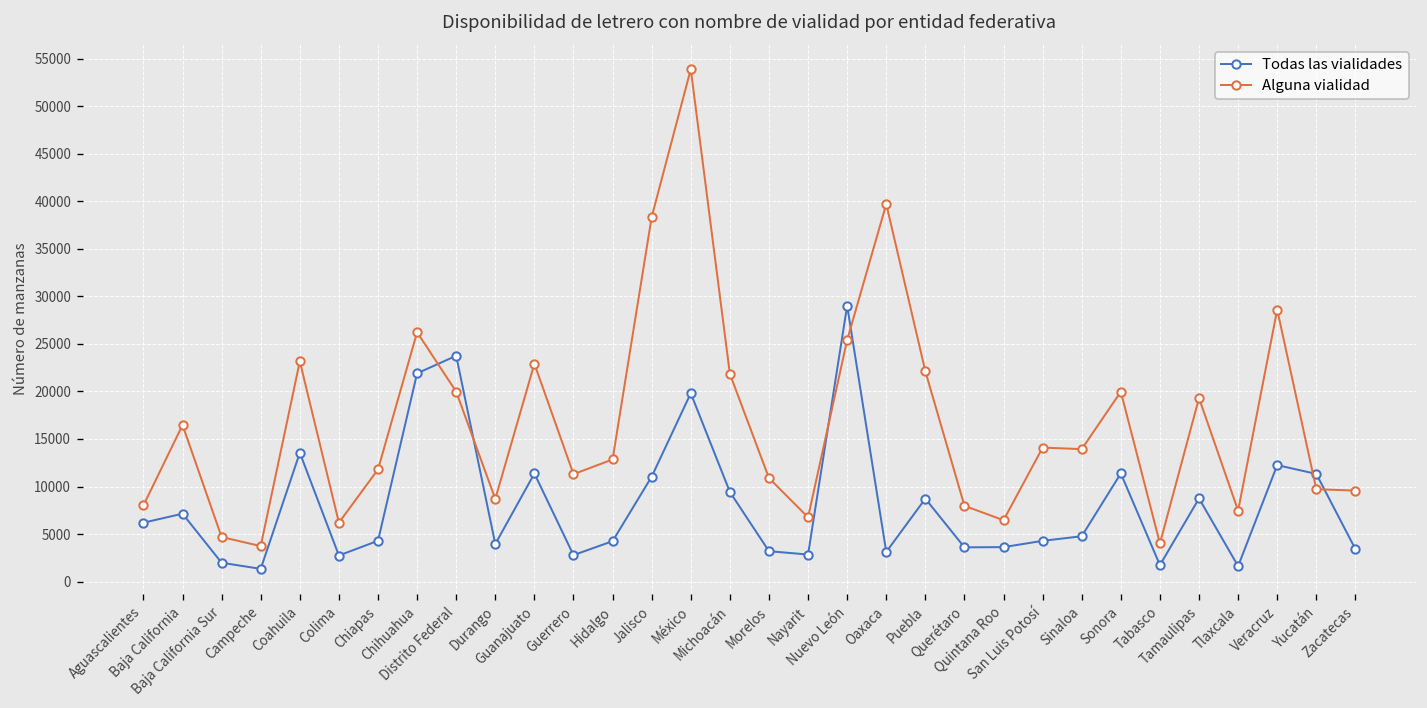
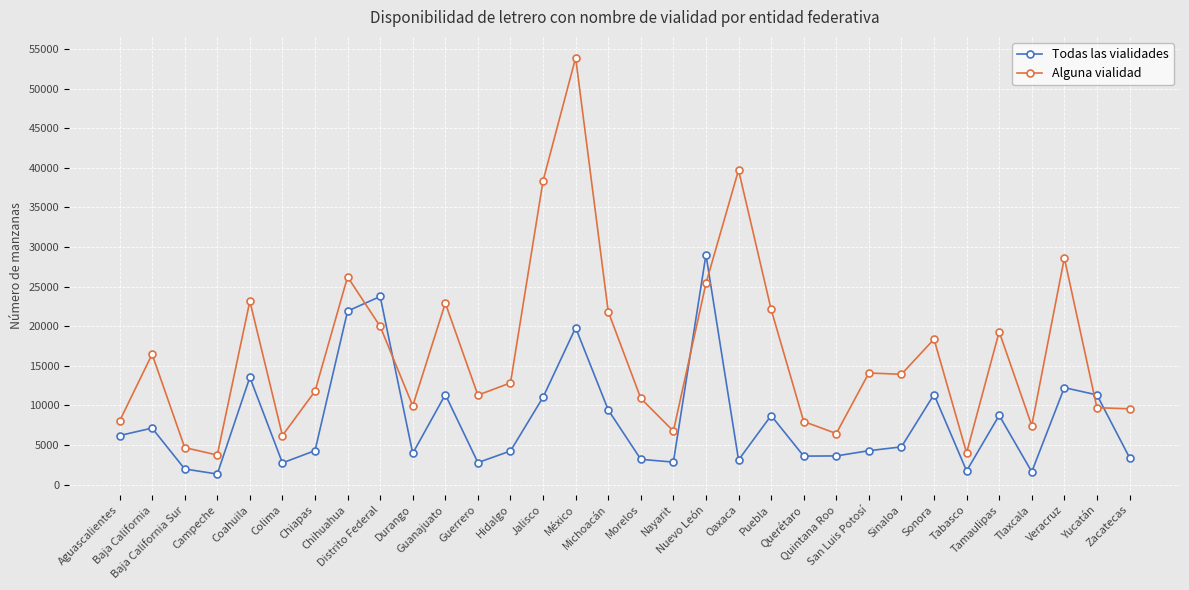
  {
    "Todas las vialidades": {
      "Aguascalientes": 6000,
      "Baja California": 7000,
      "Baja California Sur": 2000,
      "Campeche": 1000,
      "Coahuila": 14000,
      "Colima": 3000,
      "Chiapas": 4000,
      "Chihuahua": 22000,
      "Distrito Federal": 24000,
      "Durango": 4000,
      "Guanajuato": 11000,
      "Guerrero": 3000,
      "Hidalgo": 4000,
      "Jalisco": 11000,
      "México": 20000,
      "Michoacán": 9000,
      "Morelos": 3000,
      "Nayarit": 3000,
      "Nuevo León": 29000,
      "Oaxaca": 3000,
      "Puebla": 9000,
      "Querétaro": 4000,
      "Quintana Roo": 4000,
      "San Luis Potosí": 4000,
      "Sinaloa": 5000,
      "Sonora": 11000,
      "Tabasco": 2000,
      "Tamaulipas": 9000,
      "Tlaxcala": 2000,
      "Veracruz": 12000,
      "Yucatán": 11000,
      "Zacatecas": 3000
    },
    "Alguna vialidad": {
      "Aguascalientes": 8000,
      "Baja California": 16000,
      "Baja California Sur": 5000,
      "Campeche": 4000,
      "Coahuila": 23000,
      "Colima": 6000,
      "Chiapas": 12000,
      "Chihuahua": 26000,
      "Distrito Federal": 20000,
-     "Durango": 9000,
+     "Durango": 10000,
      "Guanajuato": 23000,
      "Guerrero": 11000,
      "Hidalgo": 13000,
      "Jalisco": 38000,
      "México": 54000,
      "Michoacán": 22000,
      "Morelos": 11000,
      "Nayarit": 7000,
      "Nuevo León": 25000,
      "Oaxaca": 40000,
      "Puebla": 22000,
      "Querétaro": 8000,
      "Quintana Roo": 6000,
      "San Luis Potosí": 14000,
      "Sinaloa": 14000,
-     "Sonora": 20000,
+     "Sonora": 18000,
      "Tabasco": 4000,
      "Tamaulipas": 19000,
      "Tlaxcala": 7000,
      "Veracruz": 29000,
      "Yucatán": 10000,
      "Zacatecas": 10000
    }
  }
